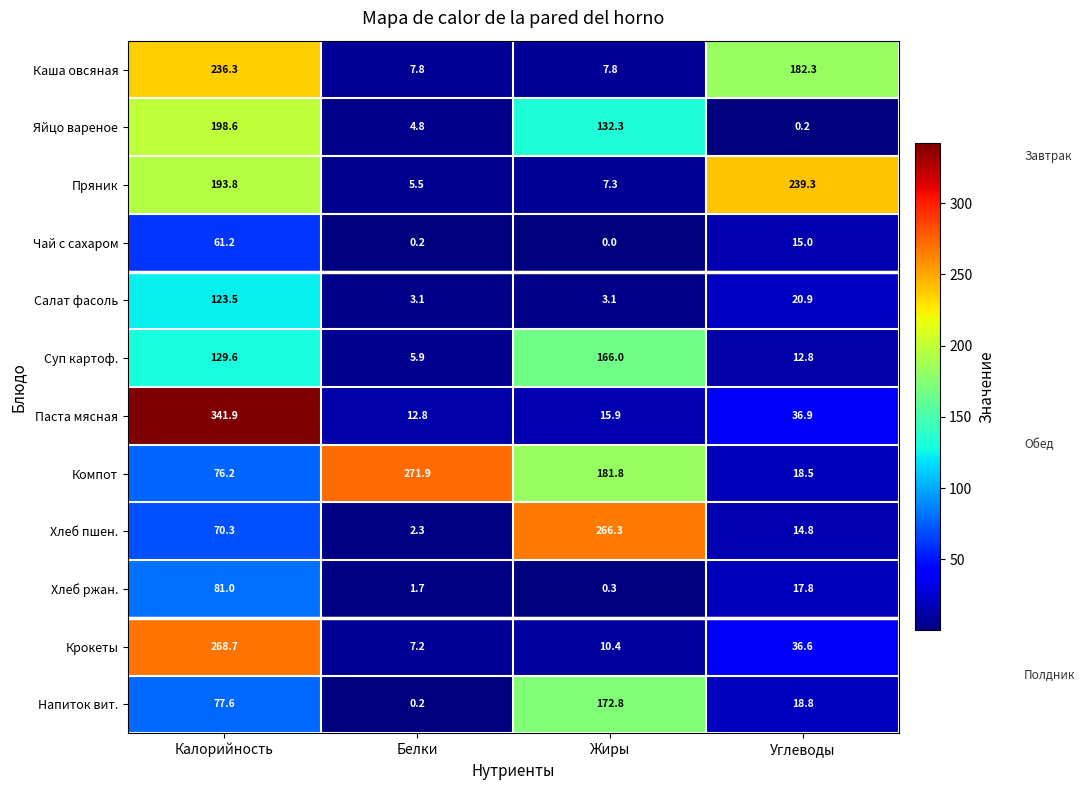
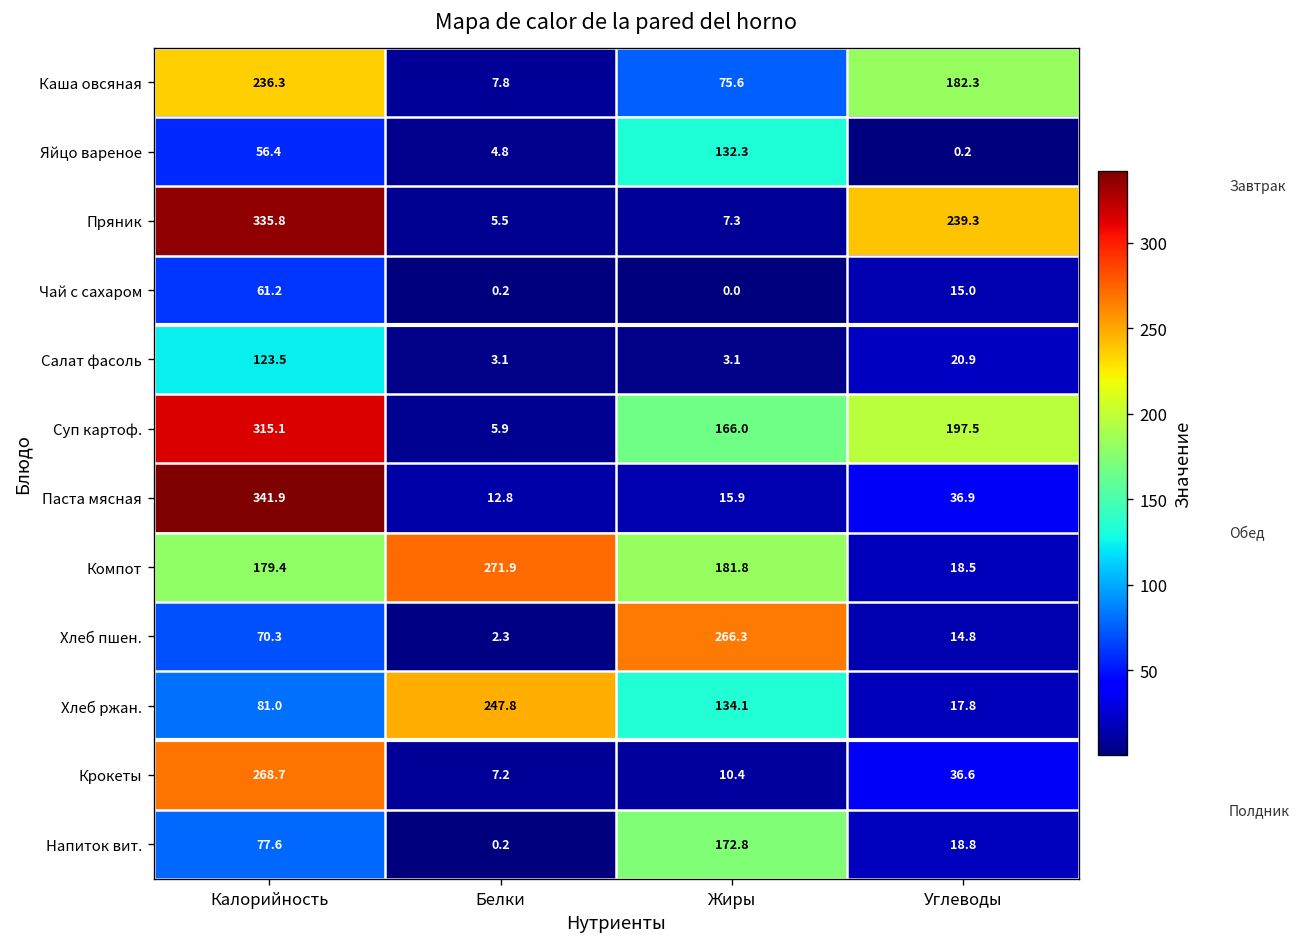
  {
    "Каша овсяная": {
      "Калорийность": 236.3,
      "Белки": 7.8,
-     "Жиры": 7.8,
+     "Жиры": 75.6,
      "Углеводы": 182.3
    },
    "Яйцо вареное": {
-     "Калорийность": 198.6,
+     "Калорийность": 56.4,
      "Белки": 4.8,
      "Жиры": 132.3,
      "Углеводы": 0.2
    },
    "Пряник": {
-     "Калорийность": 193.8,
+     "Калорийность": 335.8,
      "Белки": 5.5,
      "Жиры": 7.3,
      "Углеводы": 239.3
    },
    "Чай с сахаром": {
      "Калорийность": 61.2,
      "Белки": 0.2,
      "Жиры": 0.0,
      "Углеводы": 15.0
    },
    "Салат фасоль": {
      "Калорийность": 123.5,
      "Белки": 3.1,
      "Жиры": 3.1,
      "Углеводы": 20.9
    },
    "Суп картоф.": {
-     "Калорийность": 129.6,
+     "Калорийность": 315.1,
      "Белки": 5.9,
      "Жиры": 166.0,
-     "Углеводы": 12.8
+     "Углеводы": 197.5
    },
    "Паста мясная": {
      "Калорийность": 341.9,
      "Белки": 12.8,
      "Жиры": 15.9,
      "Углеводы": 36.9
    },
    "Компот": {
-     "Калорийность": 76.2,
+     "Калорийность": 179.4,
      "Белки": 271.9,
      "Жиры": 181.8,
      "Углеводы": 18.5
    },
    "Хлеб пшен.": {
      "Калорийность": 70.3,
      "Белки": 2.3,
      "Жиры": 266.3,
      "Углеводы": 14.8
    },
    "Хлеб ржан.": {
      "Калорийность": 81.0,
-     "Белки": 1.7,
-     "Жиры": 0.3,
+     "Белки": 247.8,
+     "Жиры": 134.1,
      "Углеводы": 17.8
    },
    "Крокеты": {
      "Калорийность": 268.7,
      "Белки": 7.2,
      "Жиры": 10.4,
      "Углеводы": 36.6
    },
    "Напиток вит.": {
      "Калорийность": 77.6,
      "Белки": 0.2,
      "Жиры": 172.8,
      "Углеводы": 18.8
    }
  }
